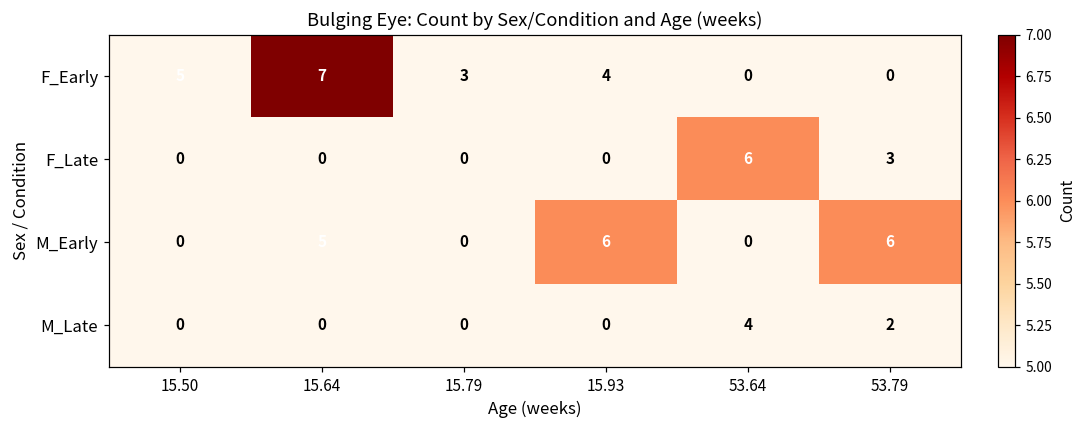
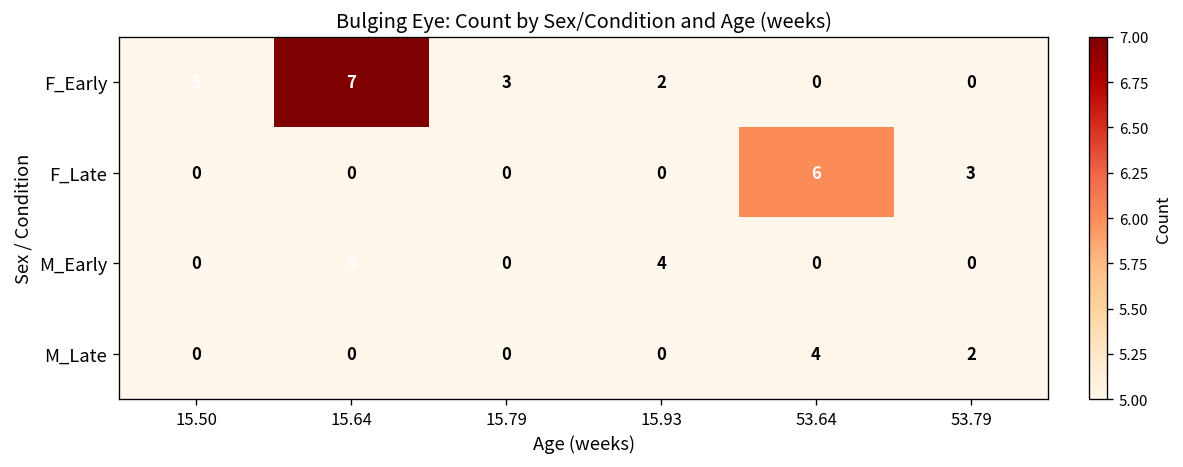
  {
    "F_Early": {
      "15.64": 7,
      "15.79": 3,
-     "15.93": 4,
+     "15.93": 2,
      "53.64": 0,
      "53.79": 0
    },
    "F_Late": {
      "15.50": 0,
      "15.64": 0,
      "15.79": 0,
      "15.93": 0,
      "53.64": 6,
      "53.79": 3
    },
    "M_Early": {
      "15.50": 0,
      "15.79": 0,
-     "15.93": 6,
+     "15.93": 4,
      "53.64": 0,
-     "53.79": 6
+     "53.79": 0
    },
    "M_Late": {
      "15.50": 0,
      "15.64": 0,
      "15.79": 0,
      "15.93": 0,
      "53.64": 4,
      "53.79": 2
    }
  }
